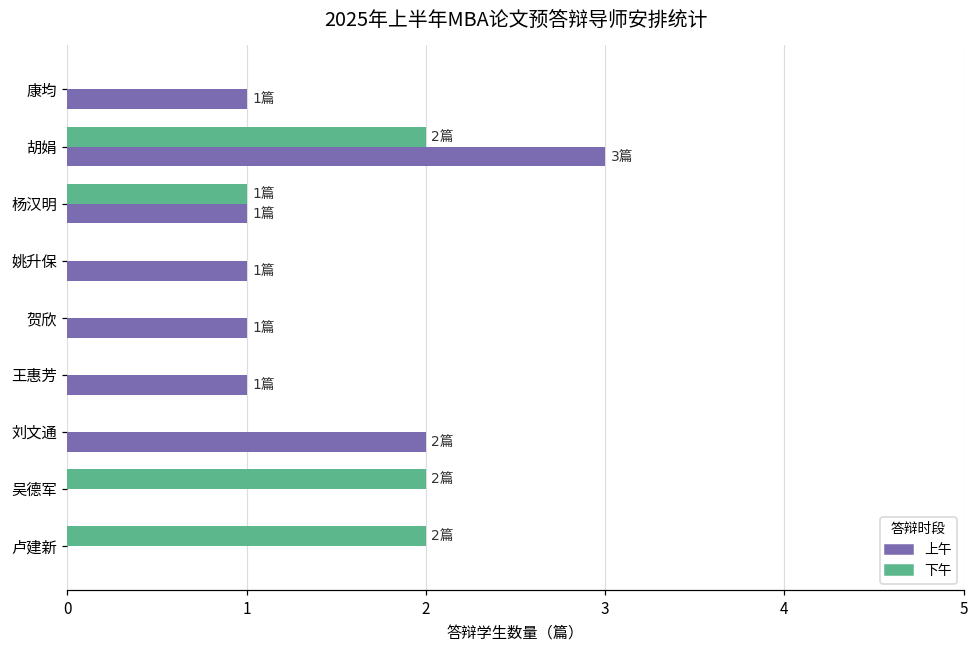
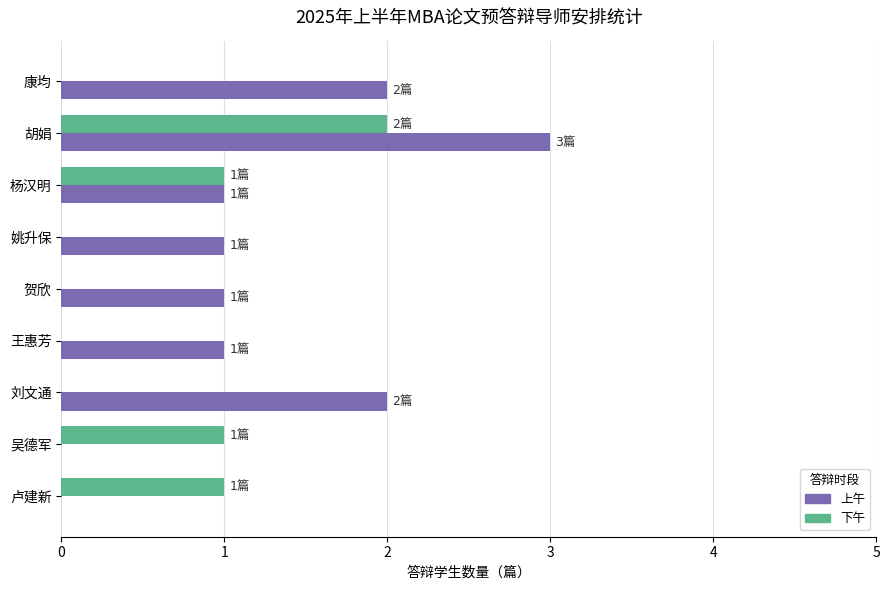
  {
    "上午": {
-     "康均": "1篇",
+     "康均": "2篇",
      "胡娟": "3篇",
      "杨汉明": "1篇",
      "姚升保": "1篇",
      "贺欣": "1篇",
      "王惠芳": "1篇",
      "刘文通": "2篇"
    },
    "下午": {
      "胡娟": "2篇",
      "杨汉明": "1篇",
-     "吴德军": "2篇",
-     "卢建新": "2篇"
+     "吴德军": "1篇",
+     "卢建新": "1篇"
    }
  }
